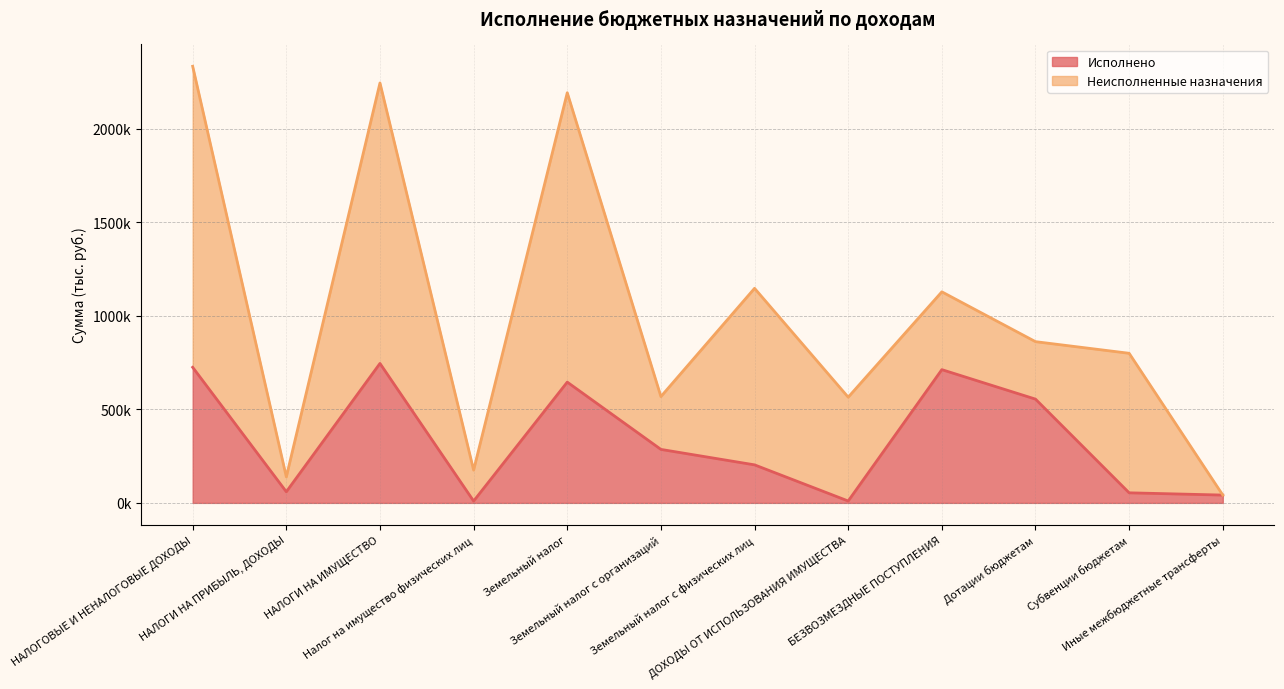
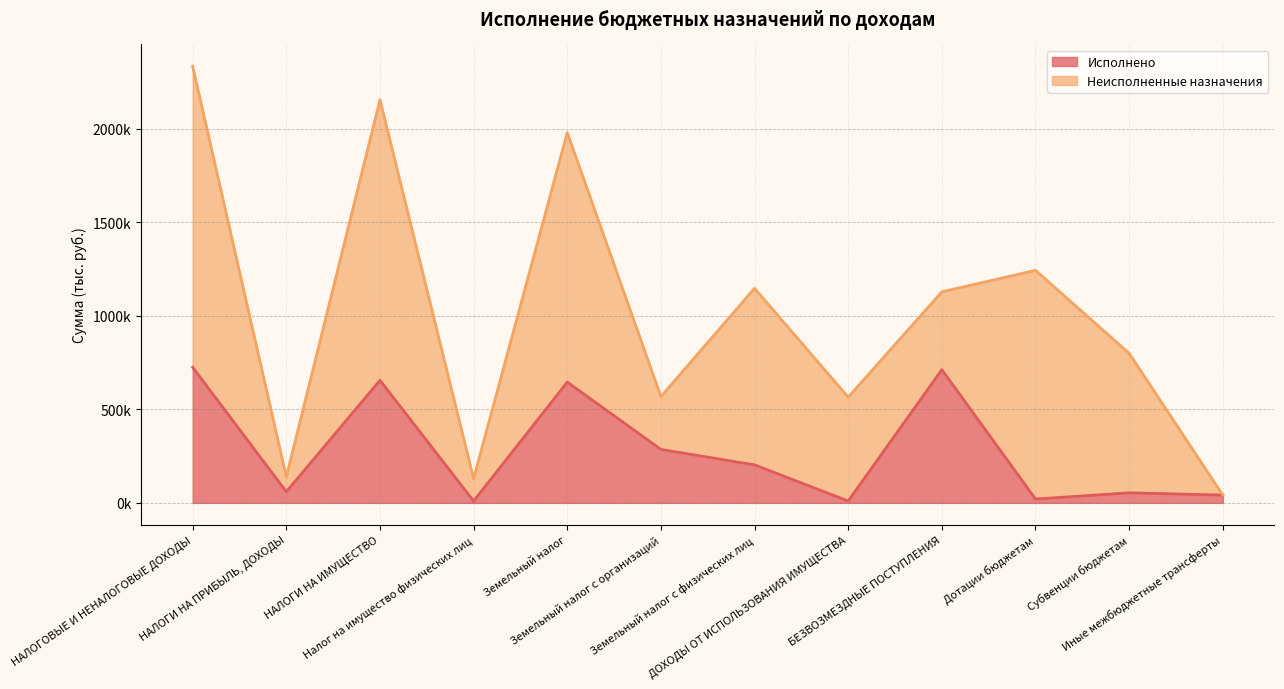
  {
    "Исполнено": {
      "НАЛОГОВЫЕ И НЕНАЛОГОВЫЕ ДОХОДЫ": 720000,
      "НАЛОГИ НА ПРИБЫЛЬ, ДОХОДЫ": 60000,
-     "НАЛОГИ НА ИМУЩЕСТВО": 750000,
+     "НАЛОГИ НА ИМУЩЕСТВО": 660000,
      "Налог на имущество физических лиц": 10000,
      "Земельный налог": 650000,
      "Земельный налог с организаций": 290000,
      "Земельный налог с физических лиц": 200000,
      "ДОХОДЫ ОТ ИСПОЛЬЗОВАНИЯ ИМУЩЕСТВА": 10000,
      "БЕЗВОЗМЕЗДНЫЕ ПОСТУПЛЕНИЯ": 710000,
-     "Дотации бюджетам": 550000,
+     "Дотации бюджетам": 20000,
      "Субвенции бюджетам": 50000
    },
    "Неисполненные назначения": {
      "НАЛОГОВЫЕ И НЕНАЛОГОВЫЕ ДОХОДЫ": 1610000,
      "НАЛОГИ НА ПРИБЫЛЬ, ДОХОДЫ": 80000,
      "НАЛОГИ НА ИМУЩЕСТВО": 1500000,
-     "Налог на имущество физических лиц": 170000,
-     "Земельный налог": 1550000,
+     "Налог на имущество физических лиц": 120000,
+     "Земельный налог": 1330000,
      "Земельный налог с организаций": 280000,
      "Земельный налог с физических лиц": 940000,
      "ДОХОДЫ ОТ ИСПОЛЬЗОВАНИЯ ИМУЩЕСТВА": 550000,
      "БЕЗВОЗМЕЗДНЫЕ ПОСТУПЛЕНИЯ": 420000,
-     "Дотации бюджетам": 310000,
+     "Дотации бюджетам": 1220000,
      "Субвенции бюджетам": 750000
    }
  }
